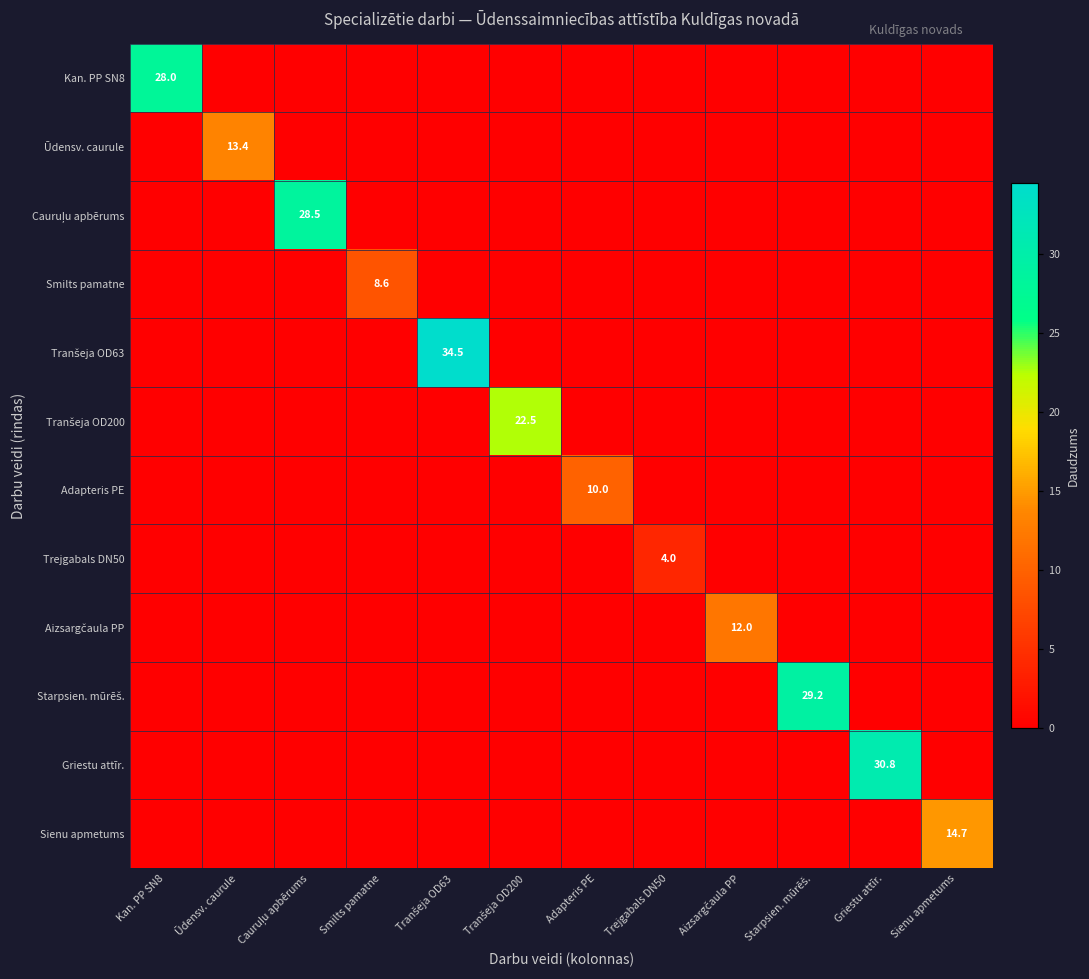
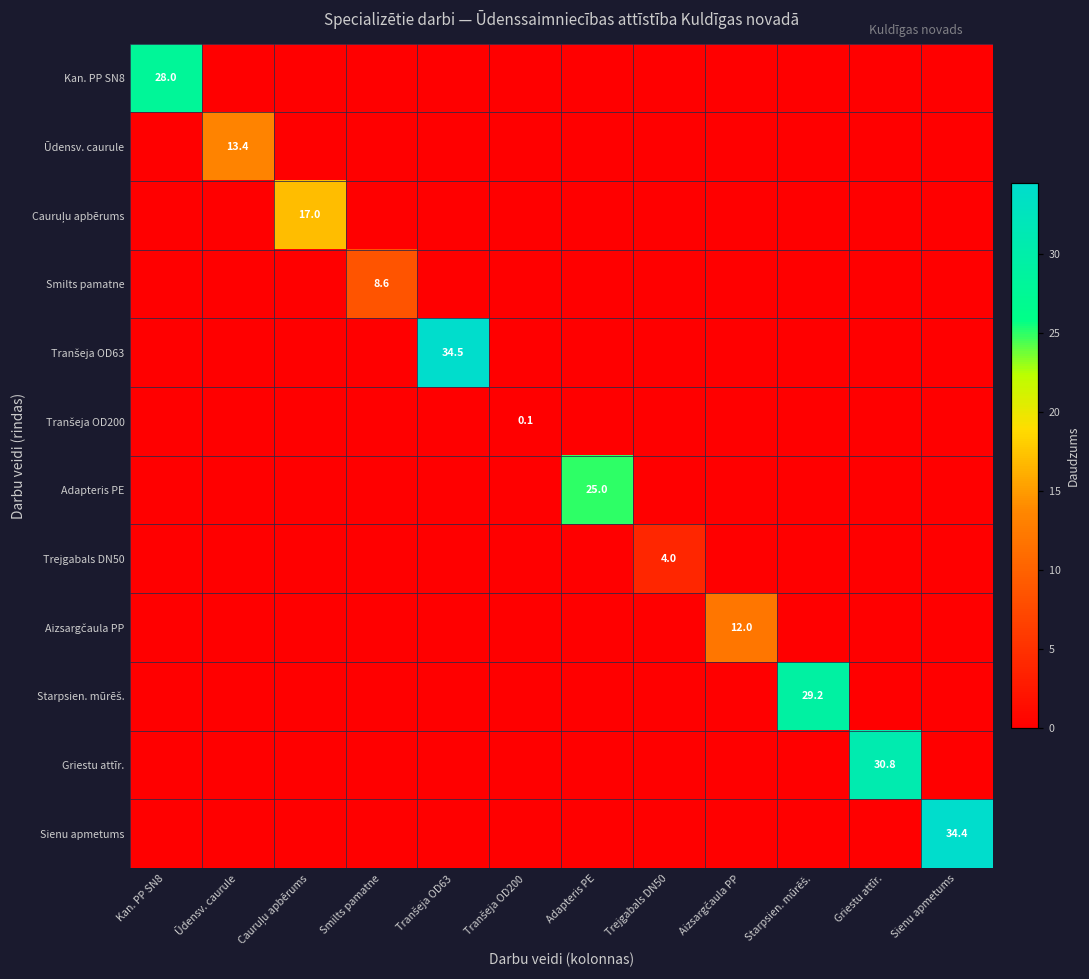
  {
    "Kan. PP SN8": {
      "Kan. PP SN8": 28.0
    },
    "Ūdensv. caurule": {
      "Ūdensv. caurule": 13.4
    },
    "Cauruļu apbērums": {
-     "Cauruļu apbērums": 28.5
+     "Cauruļu apbērums": 17.0
    },
    "Smilts pamatne": {
      "Smilts pamatne": 8.6
    },
    "Tranšeja OD63": {
      "Tranšeja OD63": 34.5
    },
    "Tranšeja OD200": {
-     "Tranšeja OD200": 22.5
+     "Tranšeja OD200": 0.1
    },
    "Adapteris PE": {
-     "Adapteris PE": 10.0
+     "Adapteris PE": 25.0
    },
    "Trejgabals DN50": {
      "Trejgabals DN50": 4.0
    },
    "Aizsargčaula PP": {
      "Aizsargčaula PP": 12.0
    },
    "Starpsien. mūrēš.": {
      "Starpsien. mūrēš.": 29.2
    },
    "Griestu attīr.": {
      "Griestu attīr.": 30.8
    },
    "Sienu apmetums": {
-     "Sienu apmetums": 14.7
+     "Sienu apmetums": 34.4
    }
  }
